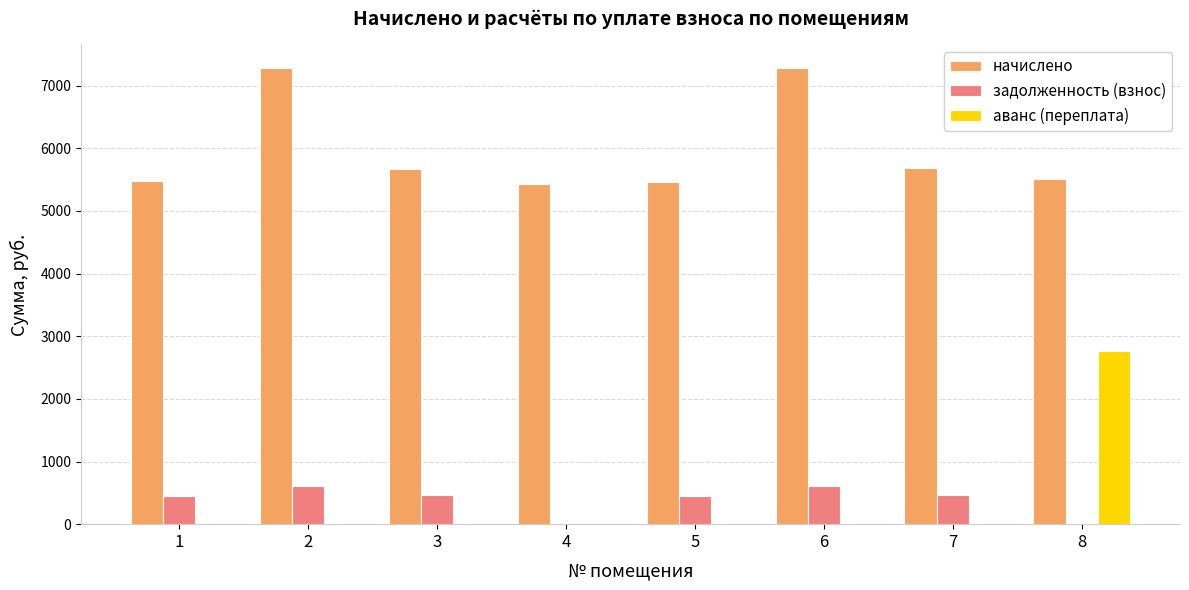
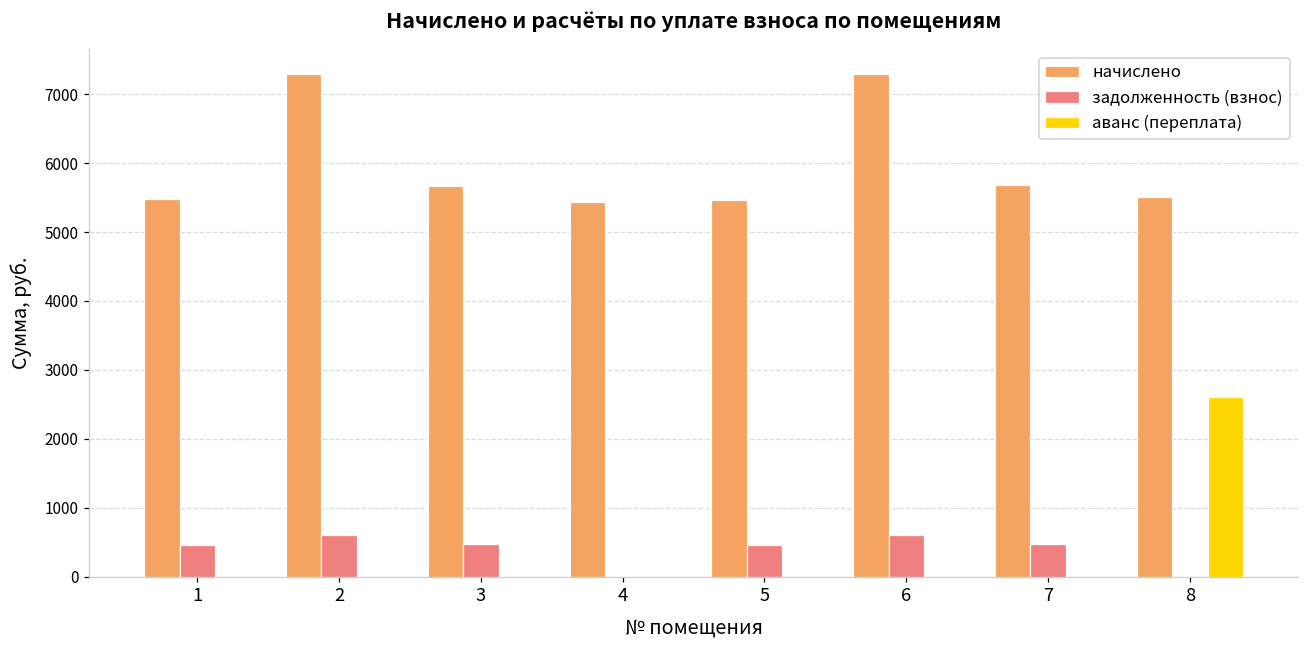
  {
    "аванс (переплата)": {
      "1": 0,
      "2": 0,
      "3": 0,
      "4": 0,
      "5": 0,
      "6": 0,
      "7": 0,
-     "8": 2800
+     "8": 2600
    }
  }
